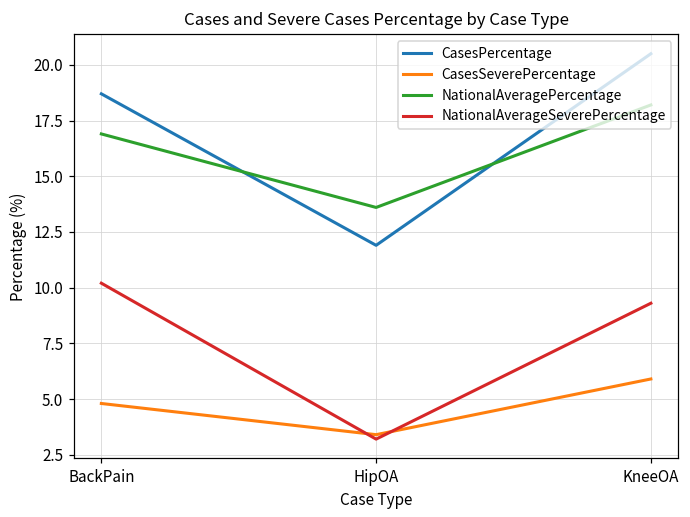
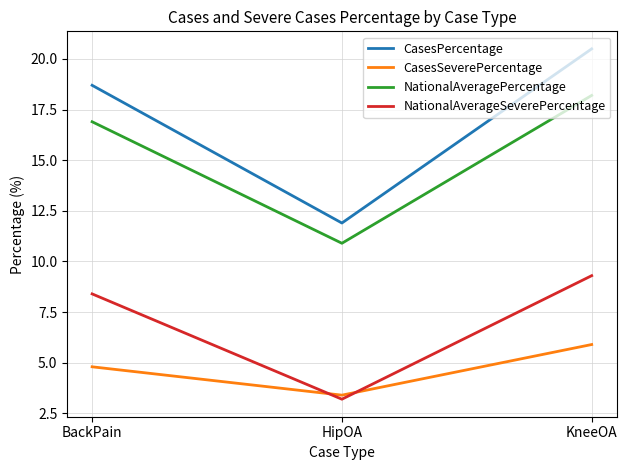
  {
    "CasesPercentage": {
      "BackPain": 18.7,
      "HipOA": 11.9
    },
    "CasesSeverePercentage": {
      "BackPain": 4.8,
      "HipOA": 3.4,
      "KneeOA": 5.9
    },
    "NationalAveragePercentage": {
      "BackPain": 16.9,
-     "HipOA": 13.6
+     "HipOA": 10.9
    },
    "NationalAverageSeverePercentage": {
-     "BackPain": 10.2,
+     "BackPain": 8.4,
      "HipOA": 3.2,
      "KneeOA": 9.3
    }
  }
